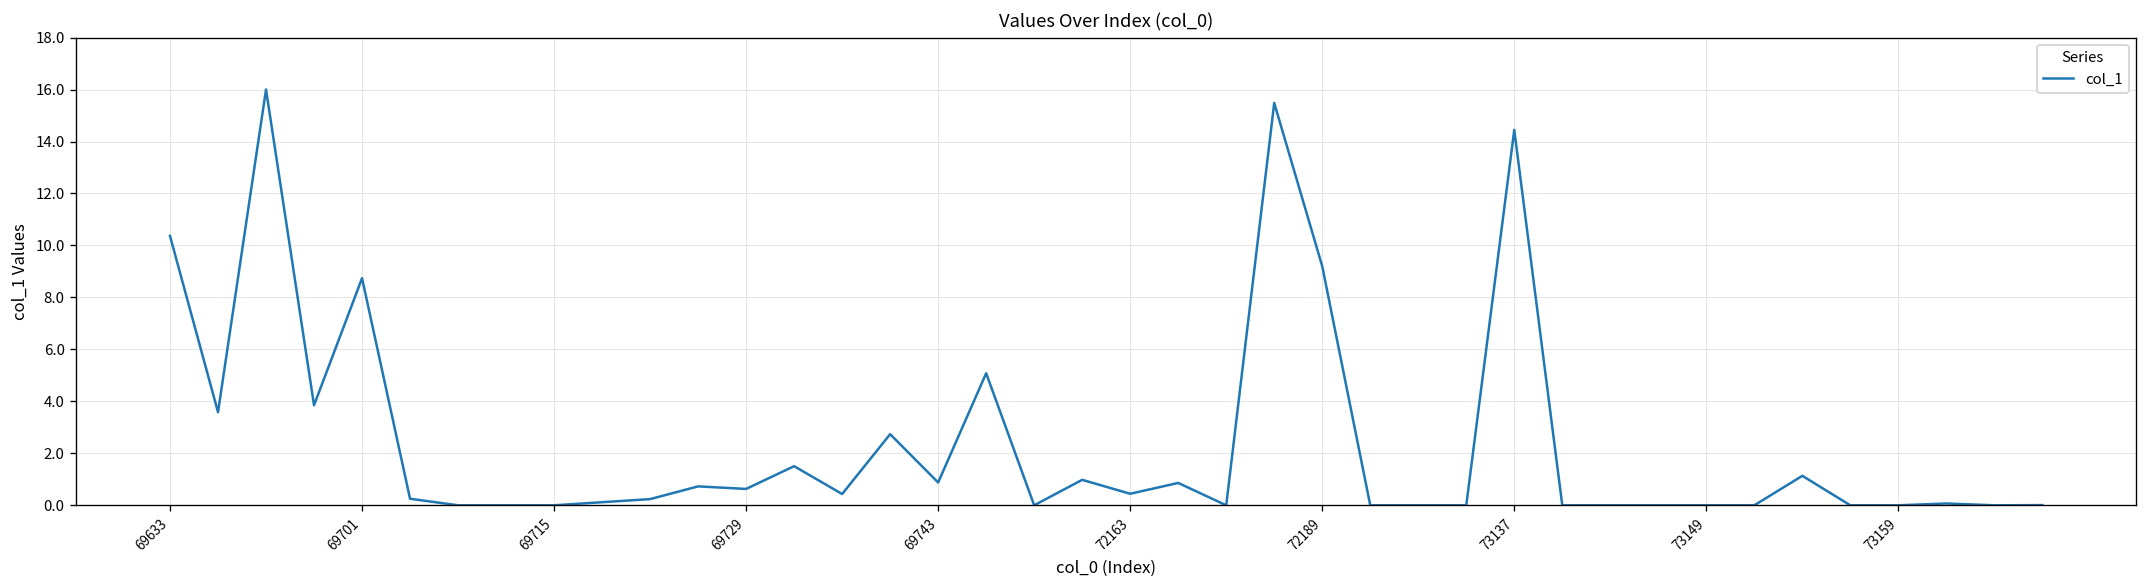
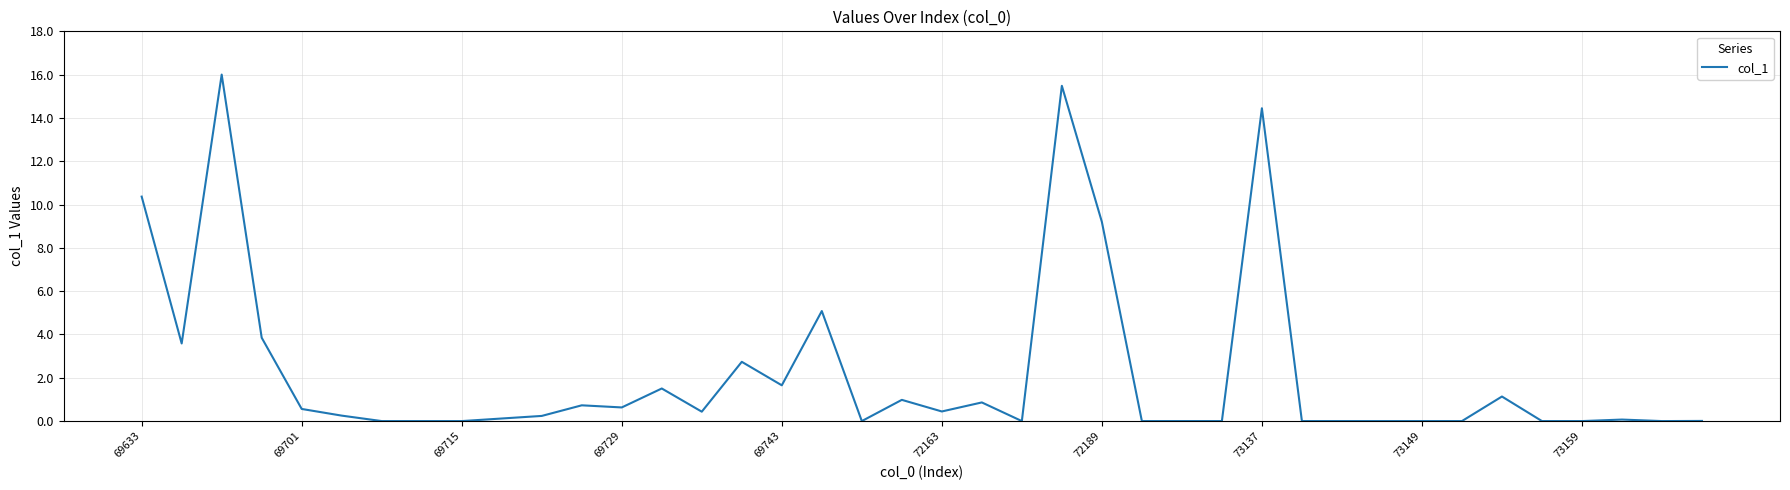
  {
    "69633": 10.4,
-   "69701": 8.7,
+   "69701": 0.6,
    "69715": 0.0,
    "69729": 0.6,
-   "69743": 0.9,
+   "69743": 1.7,
    "72163": 0.4,
    "72189": 9.2,
    "73137": 14.4,
    "73149": 0.0,
    "73159": 0.0
  }
